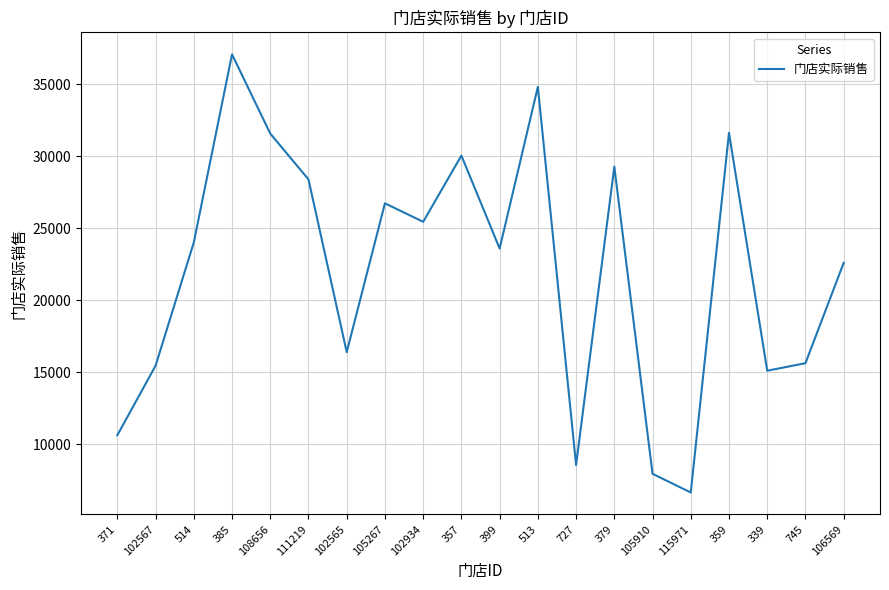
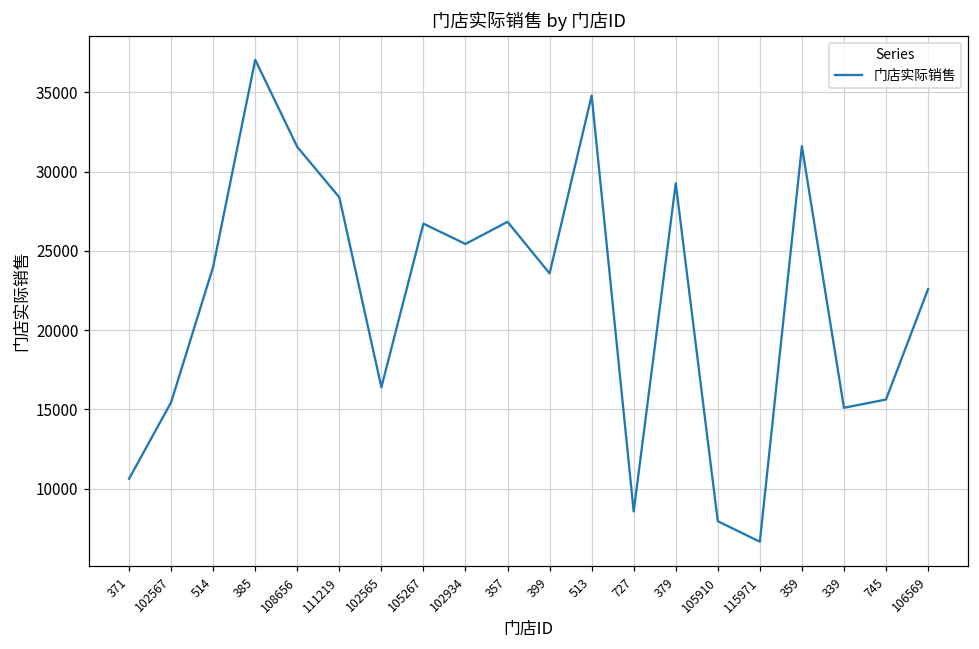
  {
    "371": 10600,
    "102567": 15400,
    "514": 24000,
    "385": 37100,
    "108656": 31600,
    "111219": 28400,
    "102565": 16400,
    "105267": 26700,
    "102934": 25400,
-   "357": 30000,
+   "357": 26800,
    "399": 23600,
    "513": 34800,
    "727": 8500,
    "379": 29300,
    "105910": 7900,
    "115971": 6600,
    "359": 31600,
    "339": 15100,
    "745": 15600,
    "106569": 22600
  }
